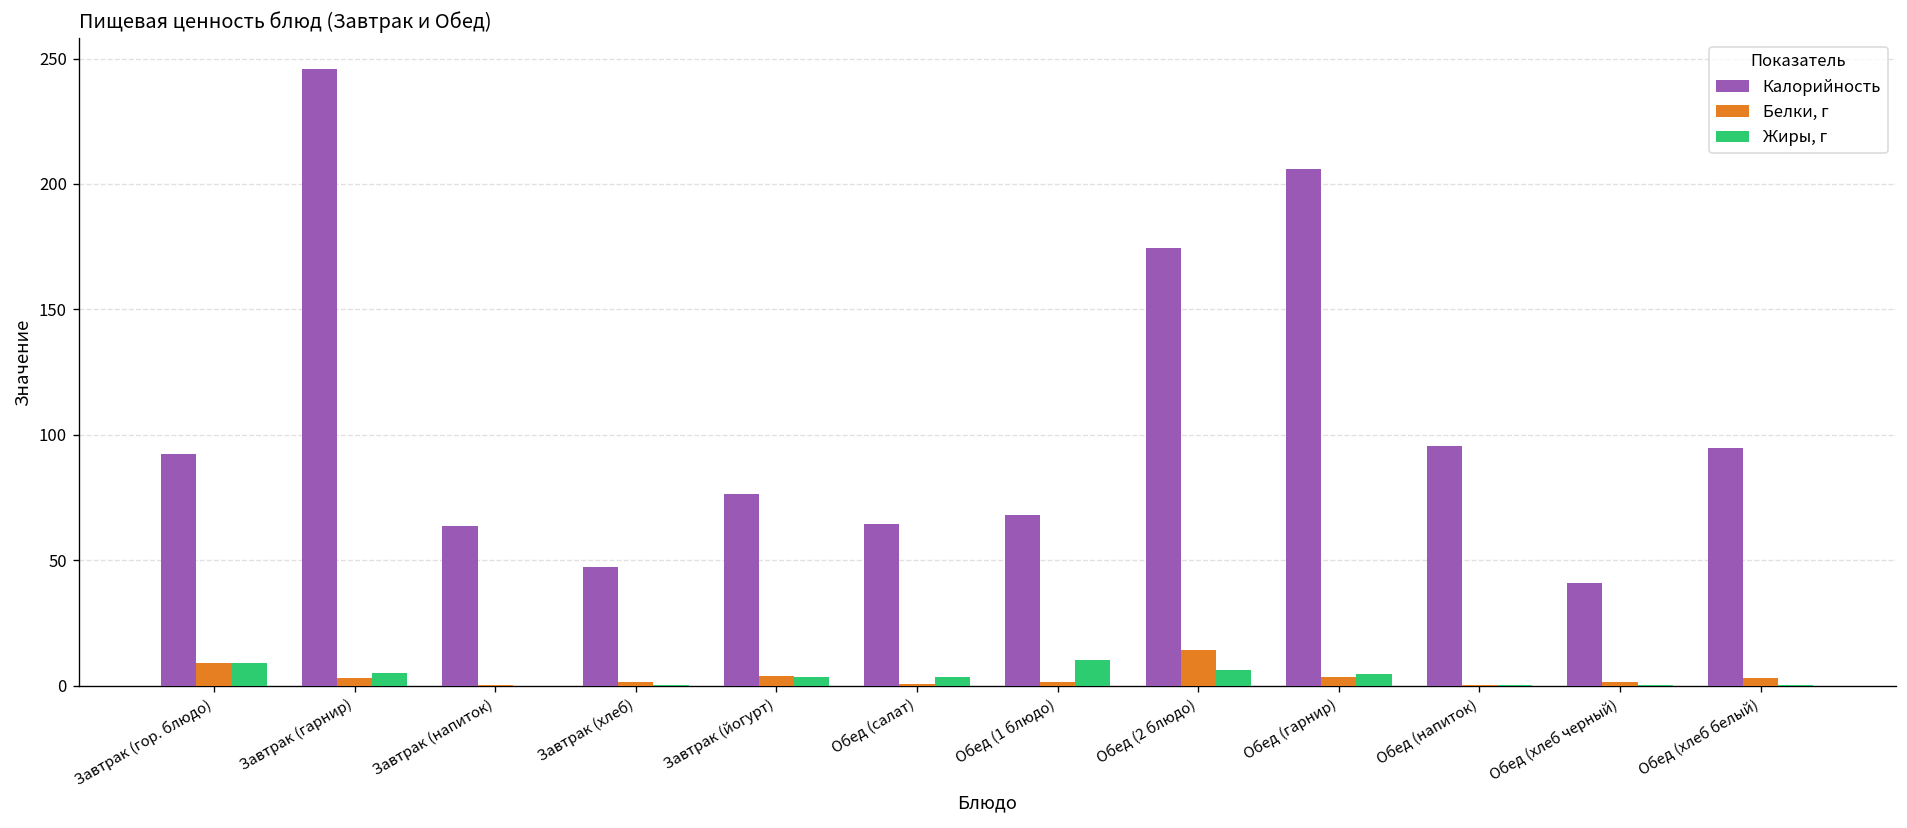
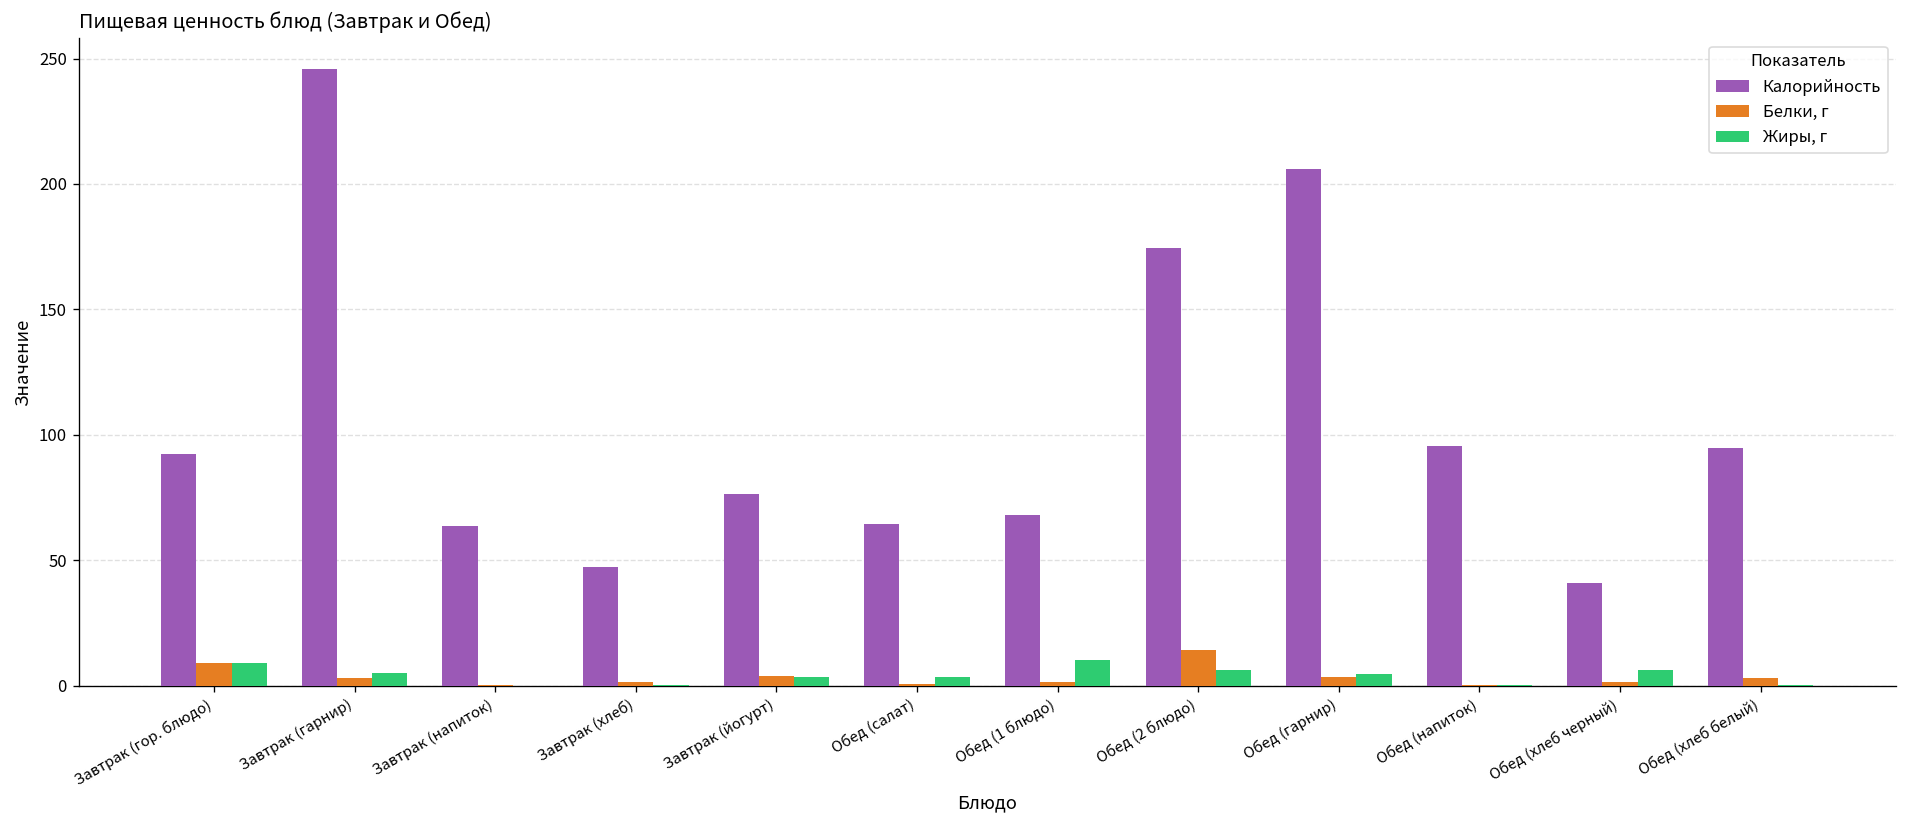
  {
    "Калорийность": {
      "Завтрак (гор. блюдо)": 93,
      "Завтрак (гарнир)": 246,
      "Завтрак (напиток)": 64,
      "Завтрак (хлеб)": 47,
      "Завтрак (йогурт)": 76,
      "Обед (салат)": 64,
      "Обед (1 блюдо)": 68,
      "Обед (2 блюдо)": 174,
      "Обед (гарнир)": 206,
      "Обед (напиток)": 96,
      "Обед (хлеб черный)": 41,
      "Обед (хлеб белый)": 95
    },
    "Белки, г": {
      "Завтрак (гор. блюдо)": 9,
      "Завтрак (гарнир)": 3,
      "Завтрак (хлеб)": 2,
      "Завтрак (йогурт)": 4,
      "Обед (1 блюдо)": 1,
      "Обед (2 блюдо)": 14,
      "Обед (гарнир)": 4,
      "Обед (хлеб черный)": 1,
      "Обед (хлеб белый)": 3
    },
    "Жиры, г": {
      "Завтрак (гор. блюдо)": 9,
      "Завтрак (гарнир)": 5,
      "Завтрак (напиток)": 0,
      "Завтрак (йогурт)": 3,
      "Обед (салат)": 4,
      "Обед (1 блюдо)": 10,
      "Обед (2 блюдо)": 6,
      "Обед (гарнир)": 5,
-     "Обед (хлеб черный)": 0
+     "Обед (хлеб черный)": 6
    }
  }
